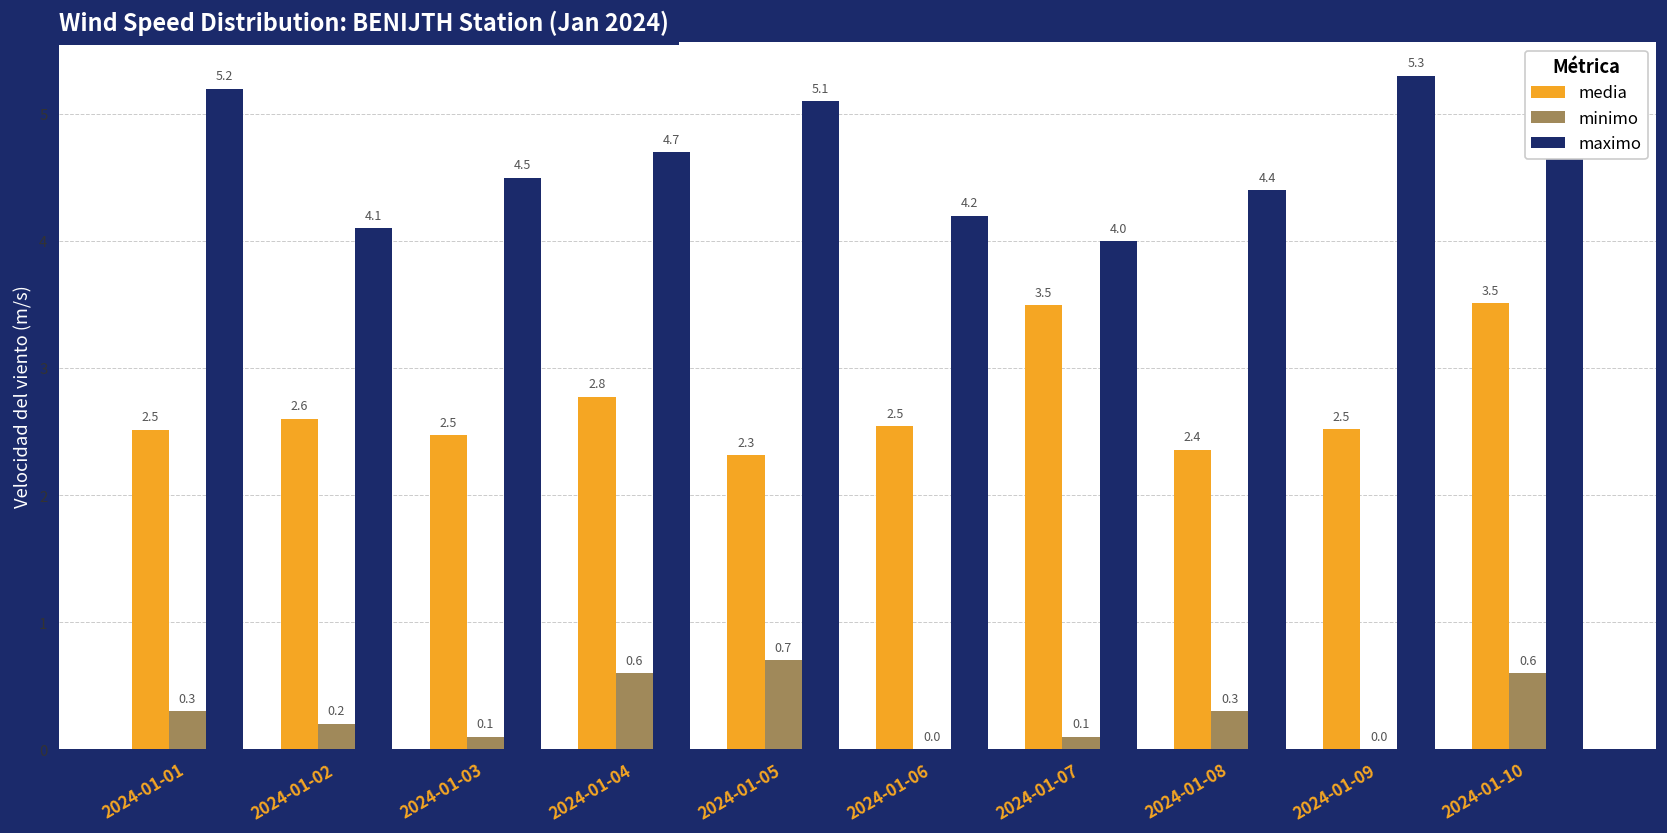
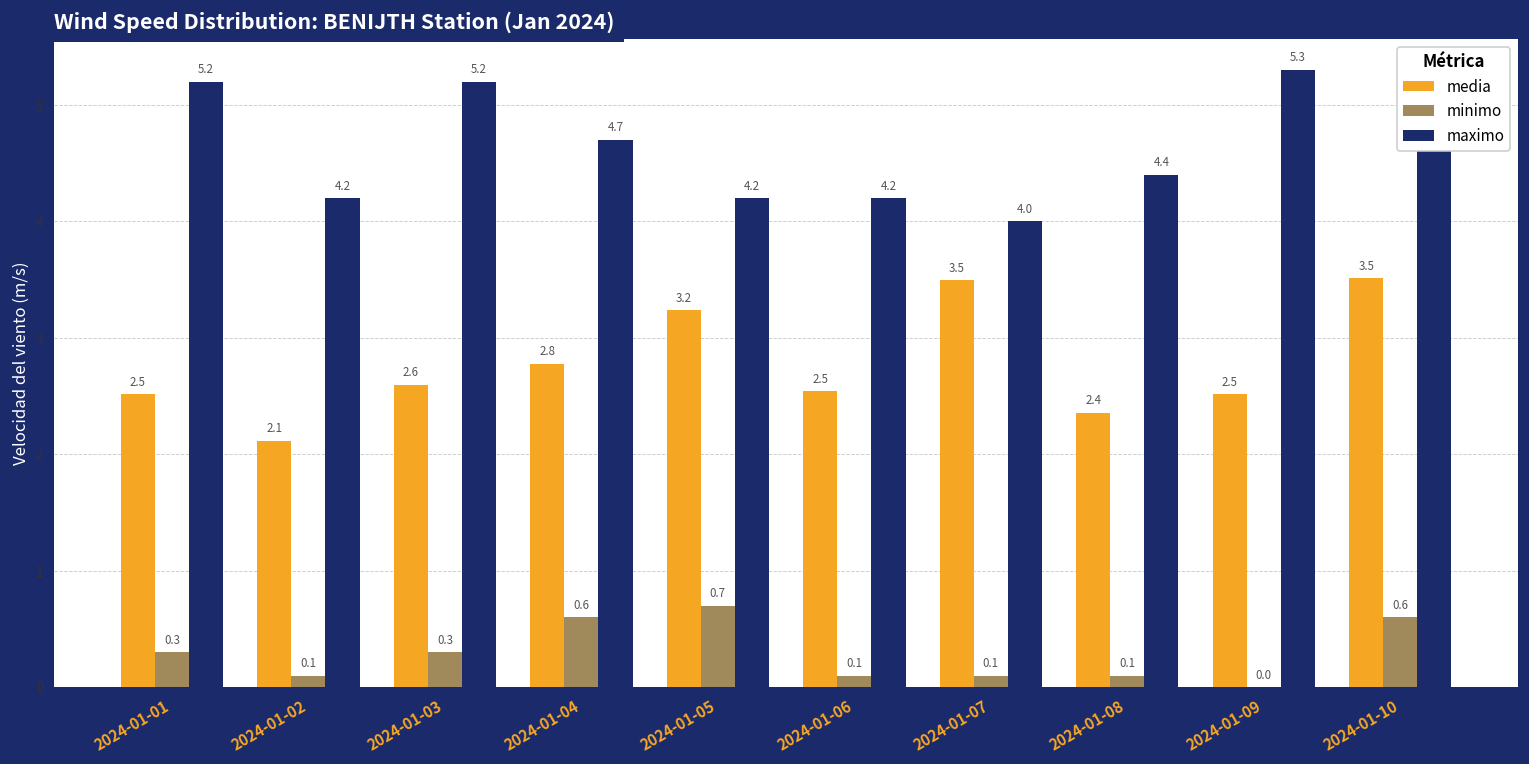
  {
    "media": {
      "2024-01-01": 2.5,
-     "2024-01-02": 2.6,
-     "2024-01-03": 2.5,
+     "2024-01-02": 2.1,
+     "2024-01-03": 2.6,
      "2024-01-04": 2.8,
-     "2024-01-05": 2.3,
+     "2024-01-05": 3.2,
      "2024-01-06": 2.5,
      "2024-01-07": 3.5,
      "2024-01-08": 2.4,
      "2024-01-09": 2.5,
      "2024-01-10": 3.5
    },
    "minimo": {
      "2024-01-01": 0.3,
-     "2024-01-02": 0.2,
-     "2024-01-03": 0.1,
+     "2024-01-02": 0.1,
+     "2024-01-03": 0.3,
      "2024-01-04": 0.6,
      "2024-01-05": 0.7,
-     "2024-01-06": 0.0,
+     "2024-01-06": 0.1,
      "2024-01-07": 0.1,
-     "2024-01-08": 0.3,
+     "2024-01-08": 0.1,
      "2024-01-09": 0.0,
      "2024-01-10": 0.6
    },
    "maximo": {
      "2024-01-01": 5.2,
-     "2024-01-02": 4.1,
-     "2024-01-03": 4.5,
+     "2024-01-02": 4.2,
+     "2024-01-03": 5.2,
      "2024-01-04": 4.7,
-     "2024-01-05": 5.1,
+     "2024-01-05": 4.2,
      "2024-01-06": 4.2,
      "2024-01-07": 4.0,
      "2024-01-08": 4.4,
      "2024-01-09": 5.3
    }
  }
